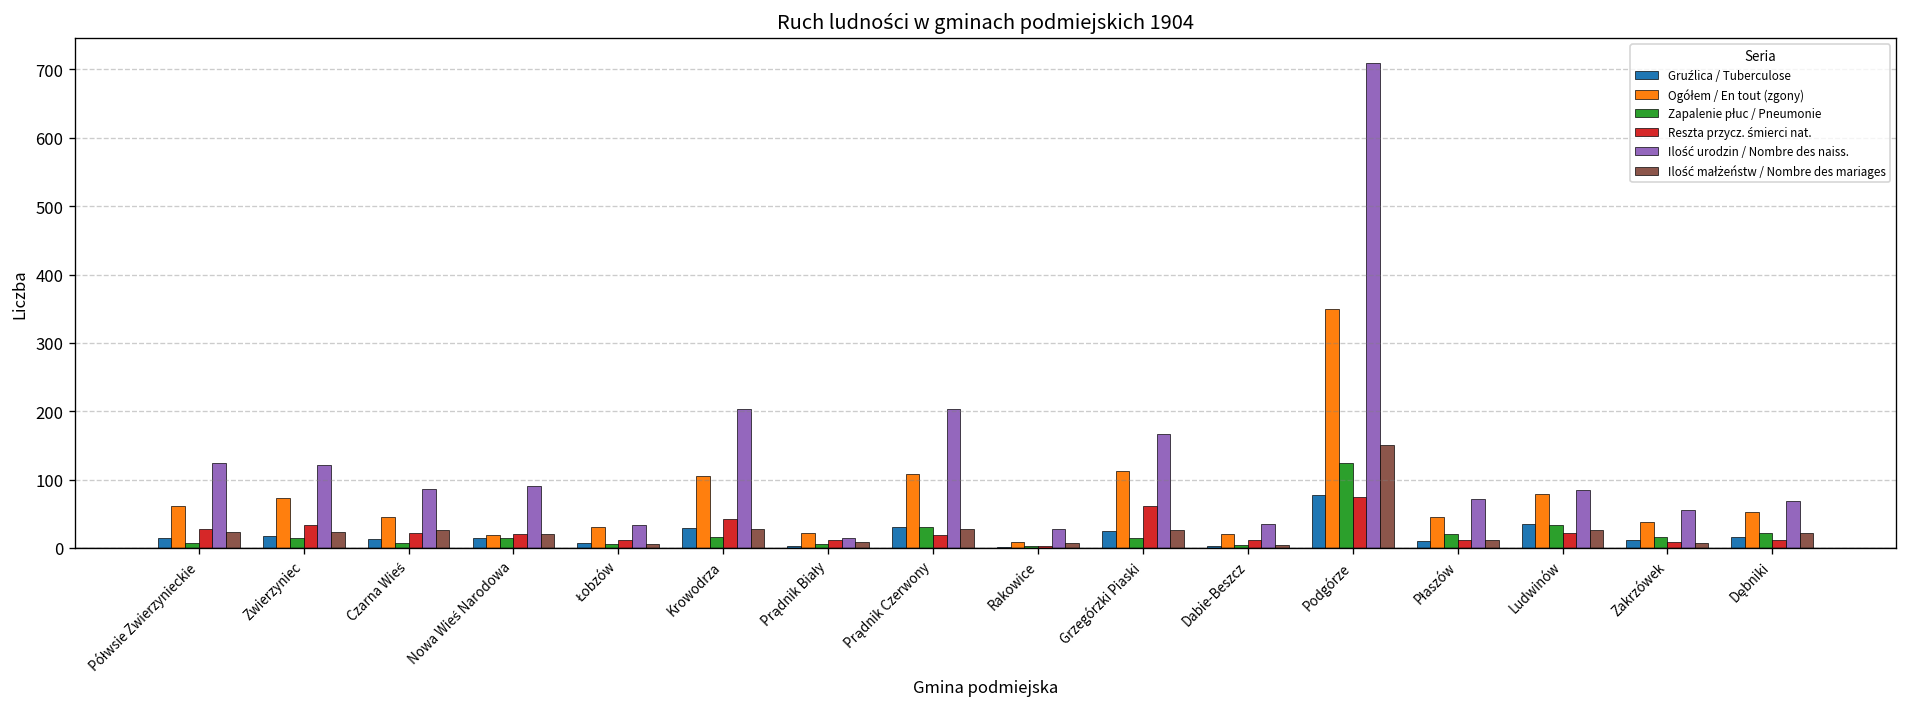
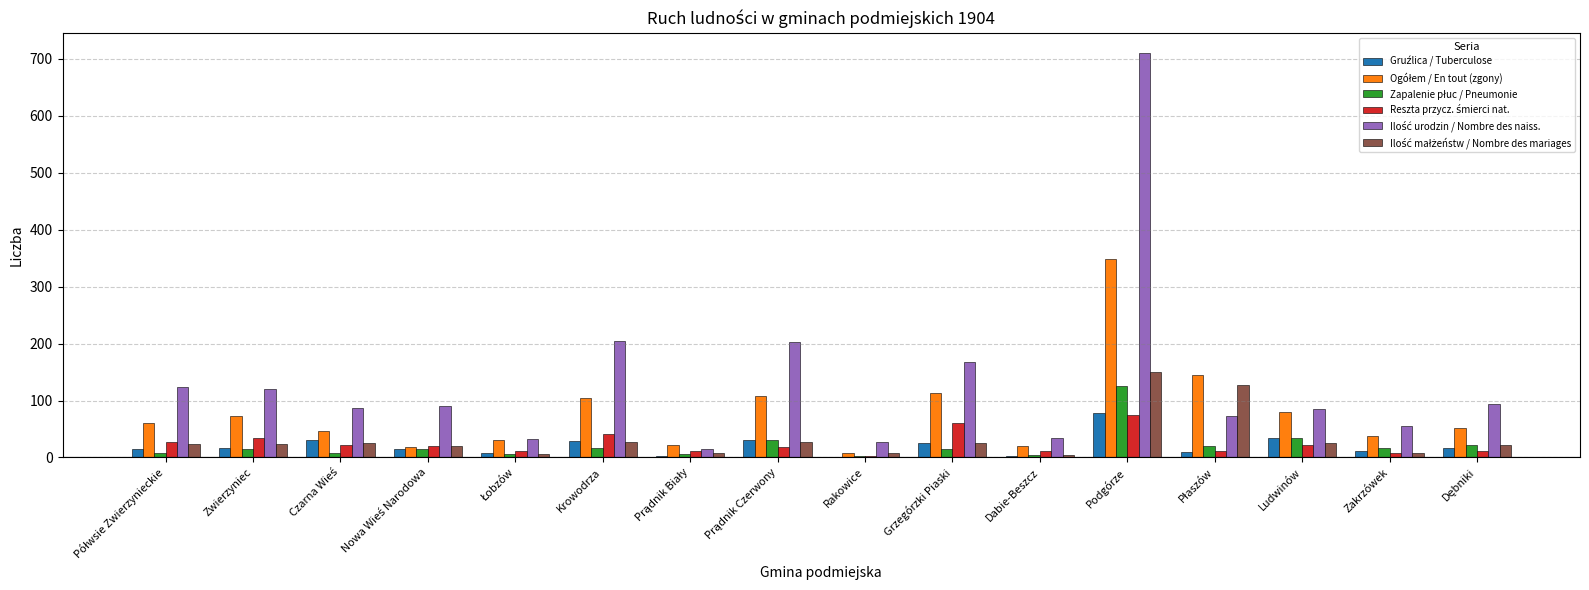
  {
    "Gruźlica / Tuberculose": {
      "Półwsie Zwierzynieckie": 10,
      "Zwierzyniec": 20,
-     "Czarna Wieś": 10,
+     "Czarna Wieś": 30,
      "Nowa Wieś Narodowa": 20,
      "Łobzów": 10,
      "Krowodrza": 30,
      "Prądnik Czerwony": 30,
      "Grzegórzki Piaski": 30,
      "Podgórze": 80,
      "Płaszów": 10,
      "Ludwinów": 40,
      "Zakrzówek": 10,
      "Dębniki": 20
    },
    "Ogółem / En tout (zgony)": {
      "Półwsie Zwierzynieckie": 60,
      "Zwierzyniec": 70,
      "Czarna Wieś": 50,
      "Nowa Wieś Narodowa": 20,
      "Łobzów": 30,
      "Krowodrza": 110,
      "Prądnik Biały": 20,
      "Prądnik Czerwony": 110,
      "Rakowice": 10,
      "Grzegórzki Piaski": 110,
      "Dabie-Beszcz": 20,
      "Podgórze": 350,
-     "Płaszów": 50,
+     "Płaszów": 140,
      "Ludwinów": 80,
      "Zakrzówek": 40,
      "Dębniki": 50
    },
    "Zapalenie płuc / Pneumonie": {
      "Półwsie Zwierzynieckie": 10,
      "Zwierzyniec": 10,
      "Czarna Wieś": 10,
      "Nowa Wieś Narodowa": 20,
      "Łobzów": 10,
      "Krowodrza": 20,
      "Prądnik Biały": 10,
      "Prądnik Czerwony": 30,
      "Grzegórzki Piaski": 10,
      "Podgórze": 130,
      "Płaszów": 20,
      "Ludwinów": 30,
      "Zakrzówek": 20,
      "Dębniki": 20
    },
    "Reszta przycz. śmierci nat.": {
      "Półwsie Zwierzynieckie": 30,
      "Zwierzyniec": 30,
      "Czarna Wieś": 20,
      "Nowa Wieś Narodowa": 20,
      "Łobzów": 10,
      "Krowodrza": 40,
      "Prądnik Biały": 10,
      "Prądnik Czerwony": 20,
      "Grzegórzki Piaski": 60,
      "Dabie-Beszcz": 10,
      "Podgórze": 80,
      "Płaszów": 10,
      "Ludwinów": 20,
      "Zakrzówek": 10,
      "Dębniki": 10
    },
    "Ilość urodzin / Nombre des naiss.": {
      "Półwsie Zwierzynieckie": 120,
      "Zwierzyniec": 120,
      "Czarna Wieś": 90,
      "Nowa Wieś Narodowa": 90,
      "Łobzów": 30,
      "Krowodrza": 200,
      "Prądnik Biały": 10,
      "Prądnik Czerwony": 200,
      "Rakowice": 30,
      "Grzegórzki Piaski": 170,
      "Dabie-Beszcz": 40,
      "Podgórze": 710,
      "Płaszów": 70,
      "Ludwinów": 90,
      "Zakrzówek": 60,
-     "Dębniki": 70
+     "Dębniki": 90
    },
    "Ilość małżeństw / Nombre des mariages": {
      "Półwsie Zwierzynieckie": 20,
      "Zwierzyniec": 20,
      "Czarna Wieś": 30,
      "Nowa Wieś Narodowa": 20,
      "Łobzów": 10,
      "Krowodrza": 30,
      "Prądnik Biały": 10,
      "Prądnik Czerwony": 30,
      "Rakowice": 10,
      "Grzegórzki Piaski": 30,
      "Podgórze": 150,
-     "Płaszów": 10,
+     "Płaszów": 130,
      "Ludwinów": 30,
      "Zakrzówek": 10,
      "Dębniki": 20
    }
  }
